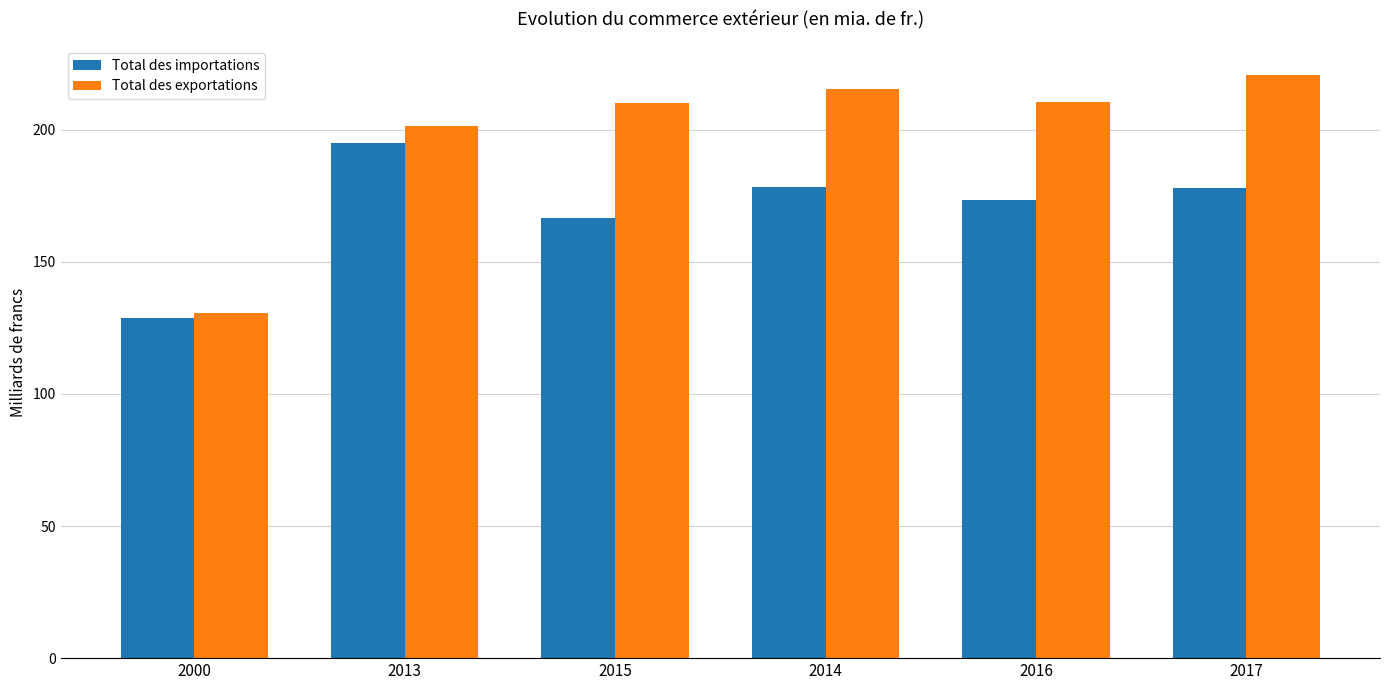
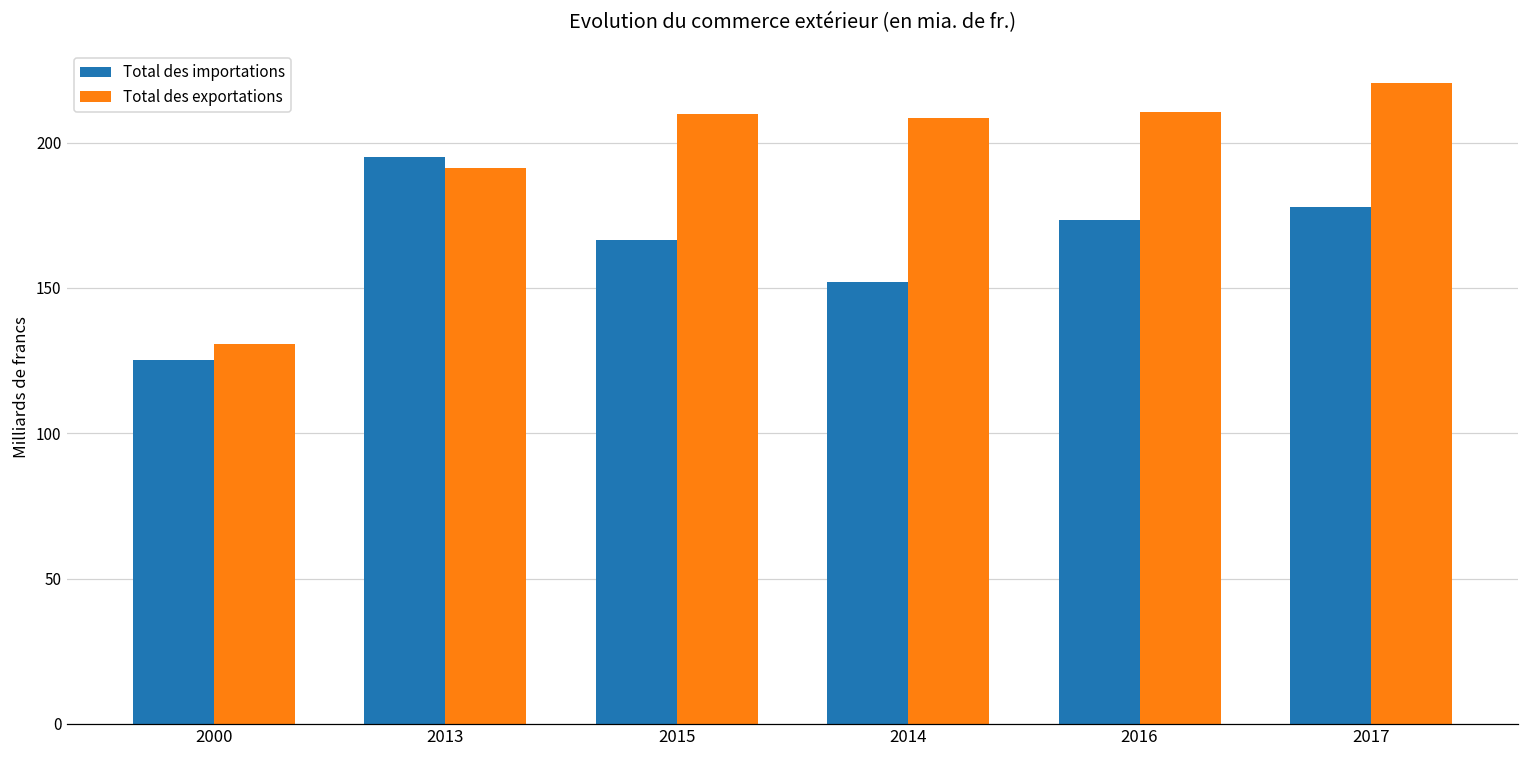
  {
    "Total des importations": {
-     "2000": 129,
+     "2000": 125,
      "2013": 195,
      "2015": 166,
-     "2014": 178,
+     "2014": 152,
      "2016": 174,
      "2017": 178
    },
    "Total des exportations": {
      "2000": 131,
-     "2013": 201,
+     "2013": 191,
      "2015": 210,
-     "2014": 215,
+     "2014": 208,
      "2016": 211,
      "2017": 221
    }
  }
